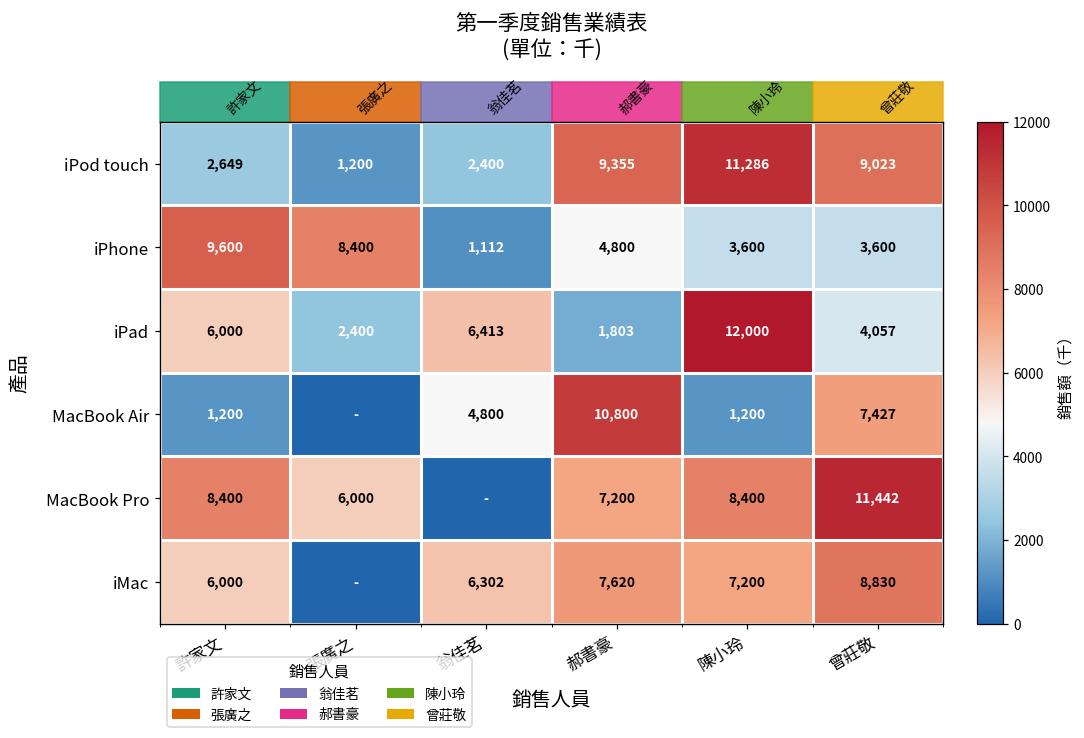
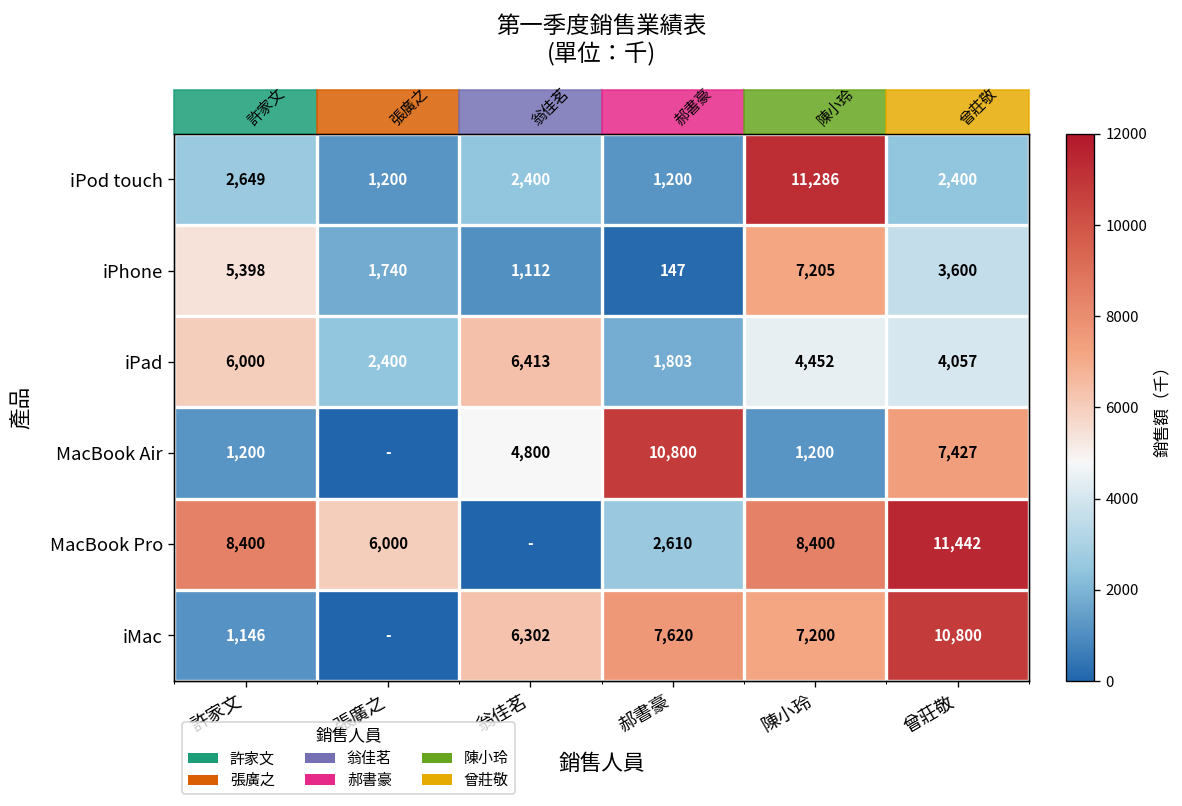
  {
    "iPod touch": {
      "許家文": "2,649",
      "張廣之": "1,200",
      "翁佳茗": "2,400",
-     "郝書豪": "9,355",
+     "郝書豪": "1,200",
      "陳小玲": "11,286",
-     "曾莊敬": "9,023"
+     "曾莊敬": "2,400"
    },
    "iPhone": {
-     "許家文": "9,600",
-     "張廣之": "8,400",
+     "許家文": "5,398",
+     "張廣之": "1,740",
      "翁佳茗": "1,112",
-     "郝書豪": "4,800",
-     "陳小玲": "3,600",
+     "郝書豪": "147",
+     "陳小玲": "7,205",
      "曾莊敬": "3,600"
    },
    "iPad": {
      "許家文": "6,000",
      "張廣之": "2,400",
      "翁佳茗": "6,413",
      "郝書豪": "1,803",
-     "陳小玲": "12,000",
+     "陳小玲": "4,452",
      "曾莊敬": "4,057"
    },
    "MacBook Air": {
      "許家文": "1,200",
      "翁佳茗": "4,800",
      "郝書豪": "10,800",
      "陳小玲": "1,200",
      "曾莊敬": "7,427"
    },
    "MacBook Pro": {
      "許家文": "8,400",
      "張廣之": "6,000",
-     "郝書豪": "7,200",
+     "郝書豪": "2,610",
      "陳小玲": "8,400",
      "曾莊敬": "11,442"
    },
    "iMac": {
-     "許家文": "6,000",
+     "許家文": "1,146",
      "翁佳茗": "6,302",
      "郝書豪": "7,620",
      "陳小玲": "7,200",
-     "曾莊敬": "8,830"
+     "曾莊敬": "10,800"
    }
  }
